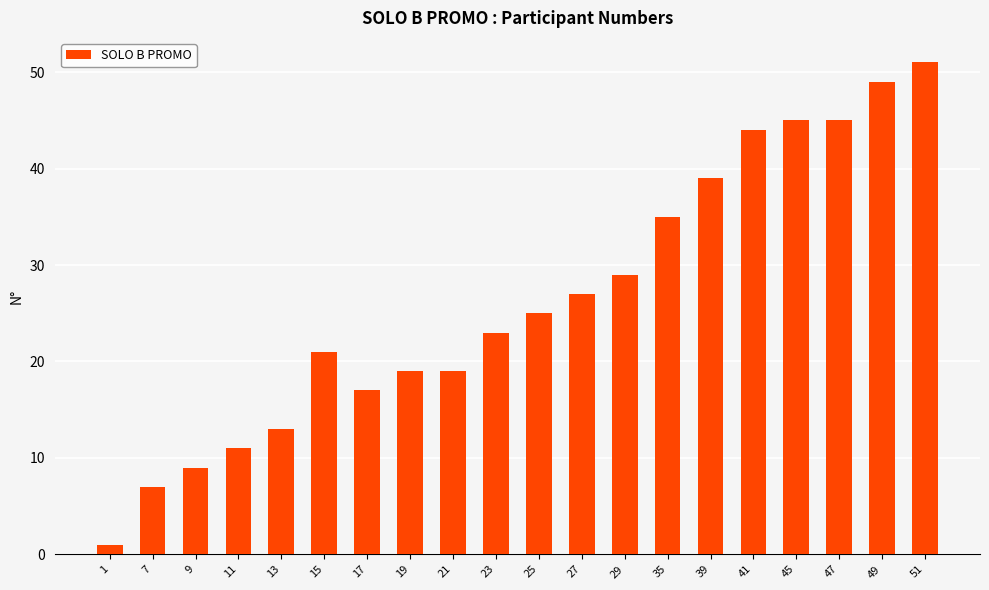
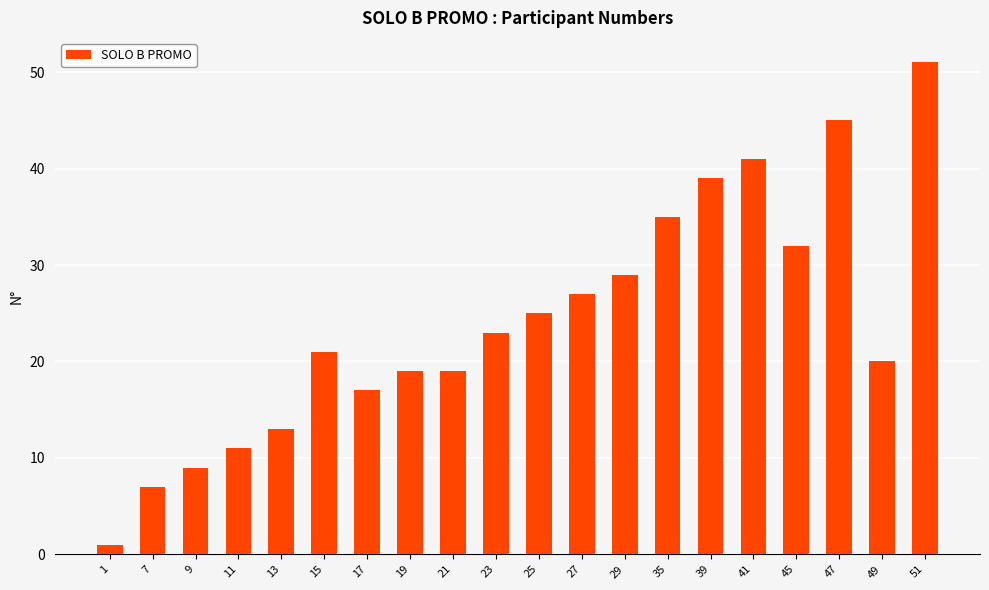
  {
    "1": 1,
    "7": 7,
    "9": 9,
    "11": 11,
    "13": 13,
    "15": 21,
    "17": 17,
    "19": 19,
    "21": 19,
    "23": 23,
    "25": 25,
    "27": 27,
    "29": 29,
    "35": 35,
    "39": 39,
-   "41": 44,
-   "45": 45,
+   "41": 41,
+   "45": 32,
    "47": 45,
-   "49": 49,
+   "49": 20,
    "51": 51
  }
